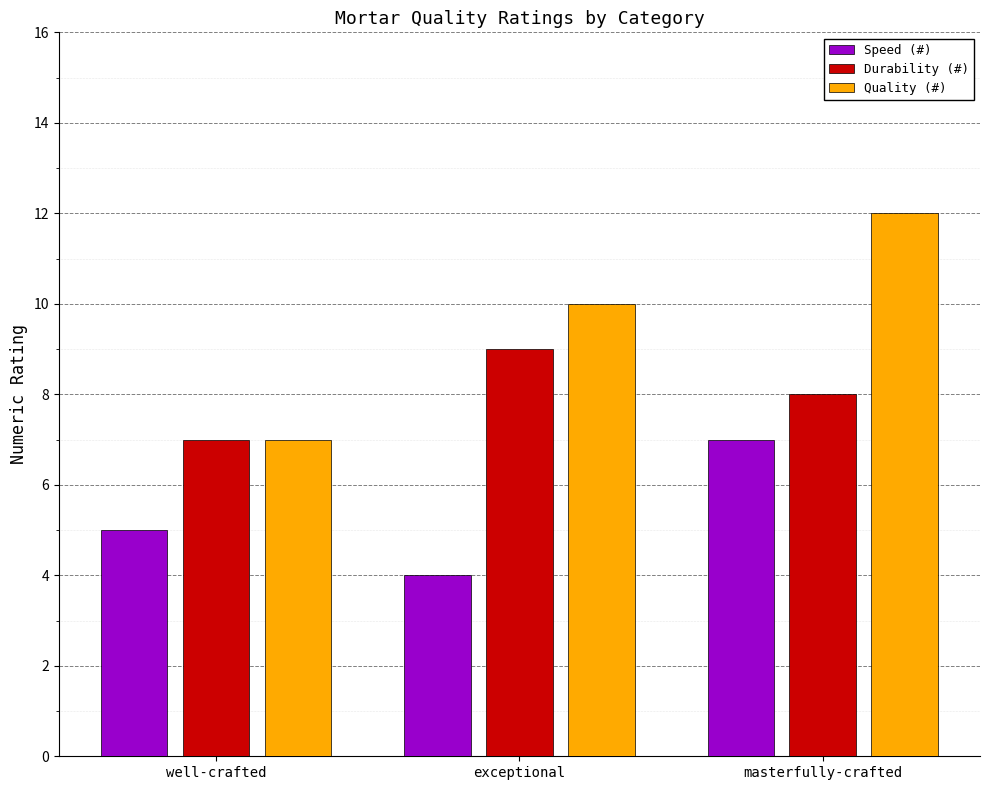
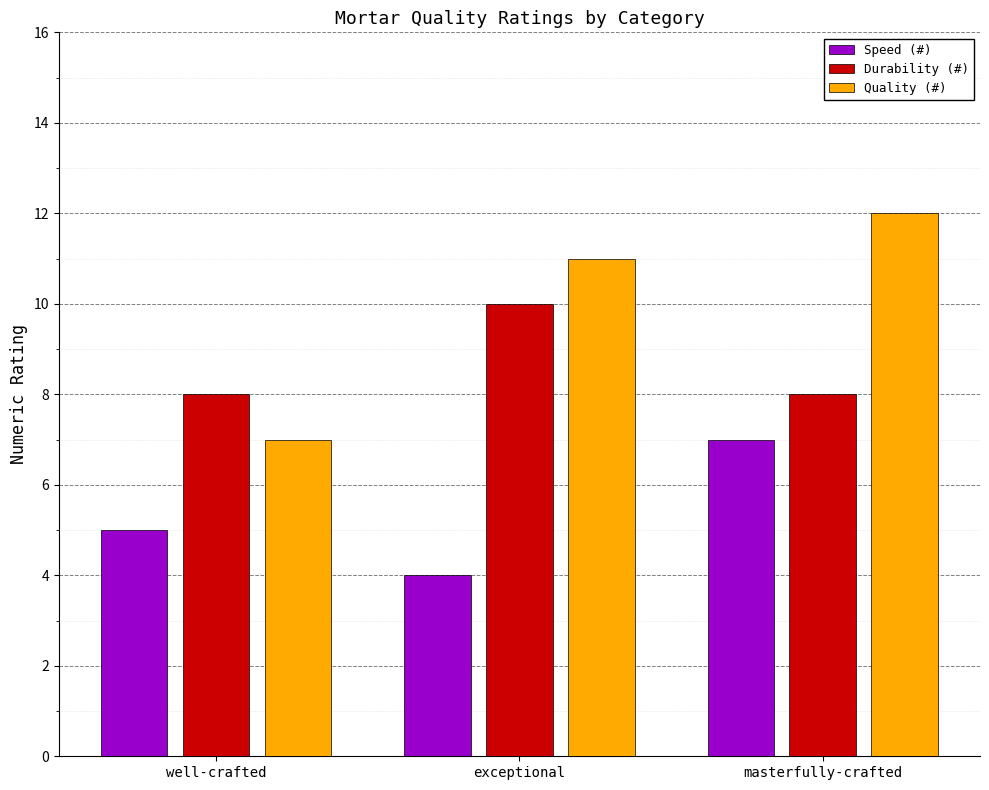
  {
    "Speed (#)": {
      "well-crafted": 5,
      "exceptional": 4,
      "masterfully-crafted": 7
    },
    "Durability (#)": {
-     "well-crafted": 7,
-     "exceptional": 9,
+     "well-crafted": 8,
+     "exceptional": 10,
      "masterfully-crafted": 8
    },
    "Quality (#)": {
      "well-crafted": 7,
-     "exceptional": 10,
+     "exceptional": 11,
      "masterfully-crafted": 12
    }
  }
